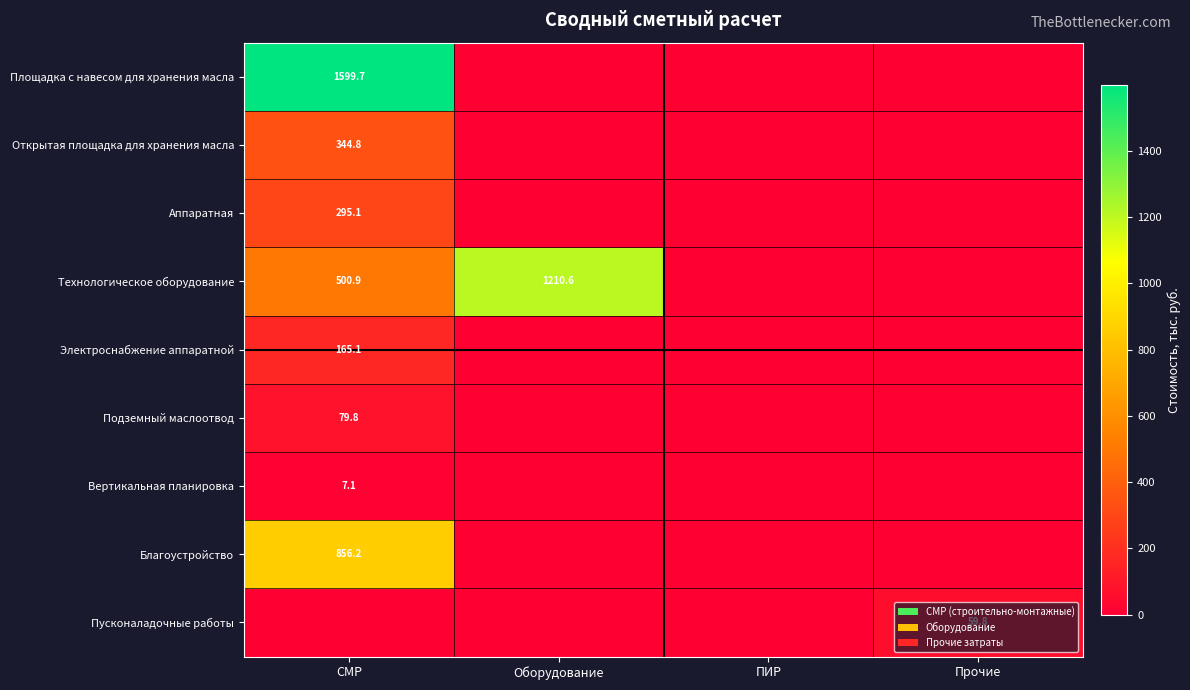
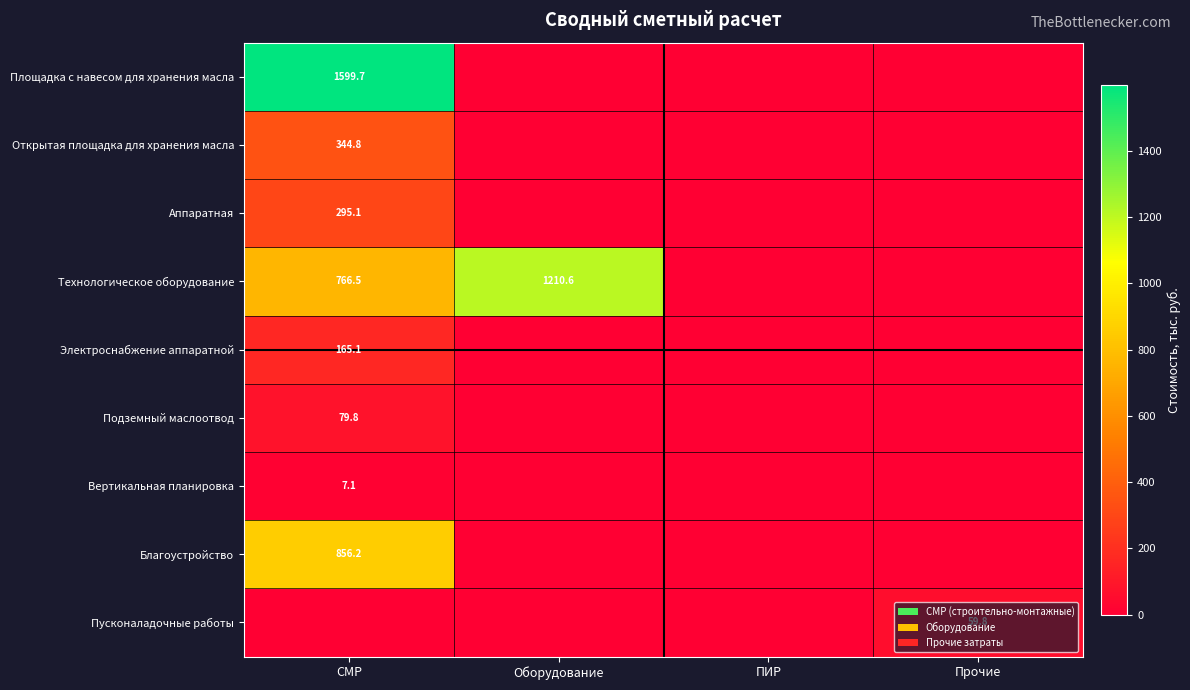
  {
    "Площадка с навесом для хранения масла": {
      "СМР": 1599.7
    },
    "Открытая площадка для хранения масла": {
      "СМР": 344.8
    },
    "Аппаратная": {
      "СМР": 295.1
    },
    "Технологическое оборудование": {
-     "СМР": 500.9,
+     "СМР": 766.5,
      "Оборудование": 1210.6
    },
    "Электроснабжение аппаратной": {
      "СМР": 165.1
    },
    "Подземный маслоотвод": {
      "СМР": 79.8
    },
    "Вертикальная планировка": {
      "СМР": 7.1
    },
    "Благоустройство": {
      "СМР": 856.2
    }
  }
